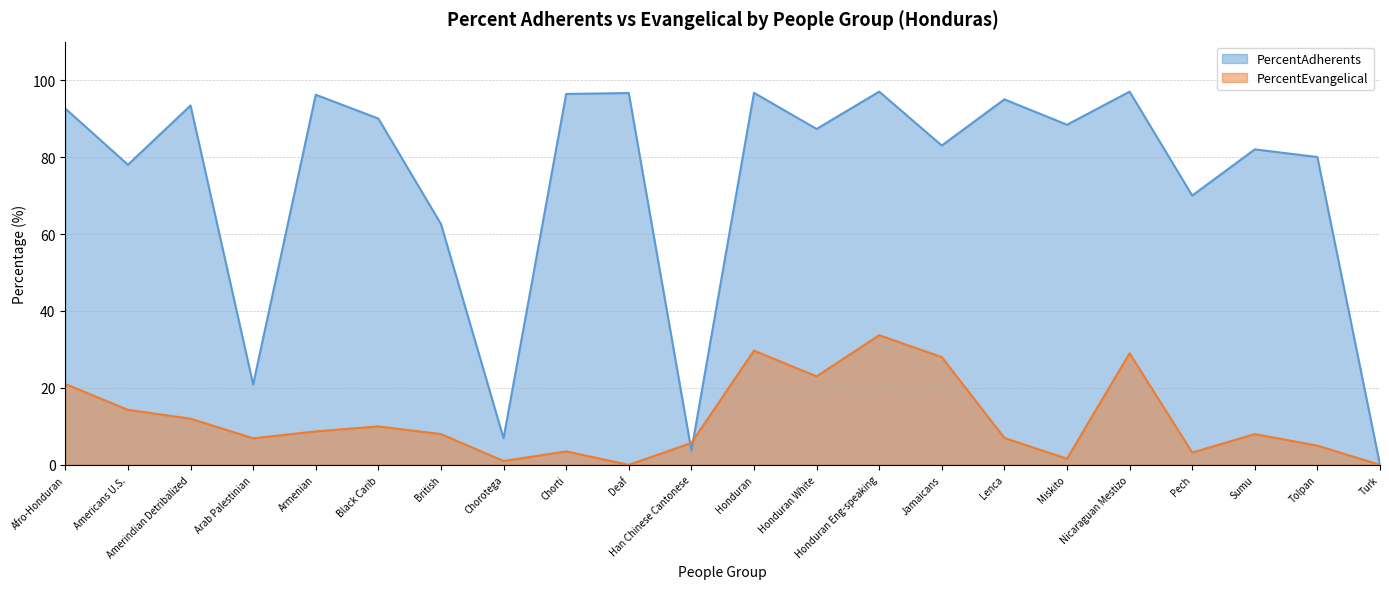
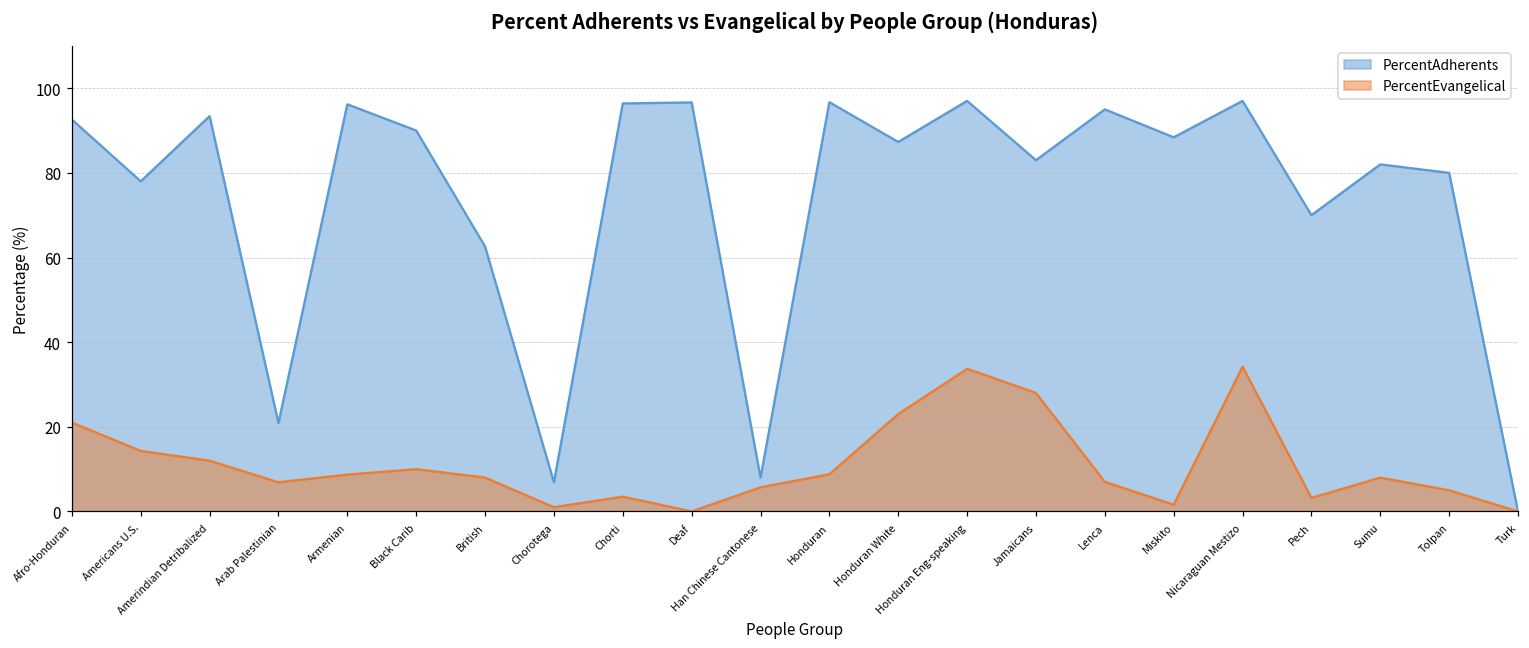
  {
    "PercentAdherents": {
      "Afro-Honduran": 93,
      "Americans U.S.": 78,
      "Amerindian Detribalized": 93,
      "Arab Palestinian": 21,
      "Armenian": 96,
      "Black Carib": 90,
      "British": 63,
      "Chorotega": 7,
      "Chorti": 96,
      "Deaf": 97,
-     "Han Chinese Cantonese": 4,
+     "Han Chinese Cantonese": 8,
      "Honduran": 97,
      "Honduran White": 87,
      "Honduran Eng-speaking": 97,
      "Jamaicans": 83,
      "Lenca": 95,
      "Miskito": 88,
      "Nicaraguan Mestizo": 97,
      "Pech": 70,
      "Sumu": 82,
      "Tolpan": 80
    },
    "PercentEvangelical": {
      "Afro-Honduran": 21,
      "Americans U.S.": 14,
      "Amerindian Detribalized": 12,
      "Arab Palestinian": 7,
      "Armenian": 9,
      "Black Carib": 10,
      "British": 8,
      "Chorotega": 1,
      "Chorti": 4,
      "Deaf": 0,
      "Han Chinese Cantonese": 6,
-     "Honduran": 30,
+     "Honduran": 9,
      "Honduran White": 23,
      "Honduran Eng-speaking": 34,
      "Jamaicans": 28,
      "Lenca": 7,
      "Miskito": 2,
-     "Nicaraguan Mestizo": 29,
+     "Nicaraguan Mestizo": 34,
      "Pech": 3,
      "Sumu": 8,
      "Tolpan": 5
    }
  }
